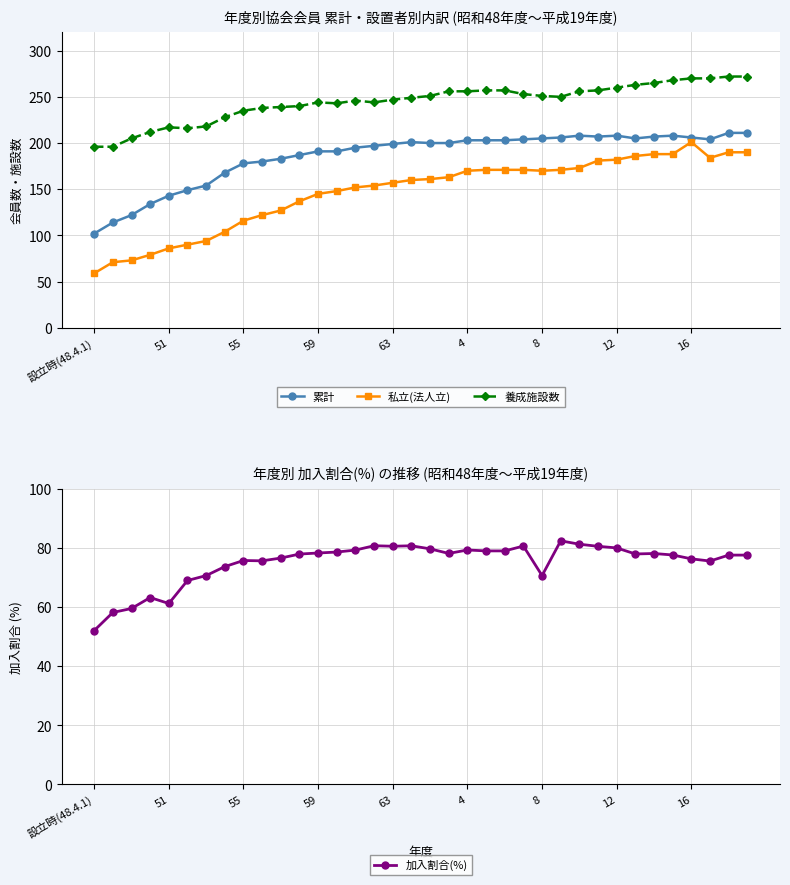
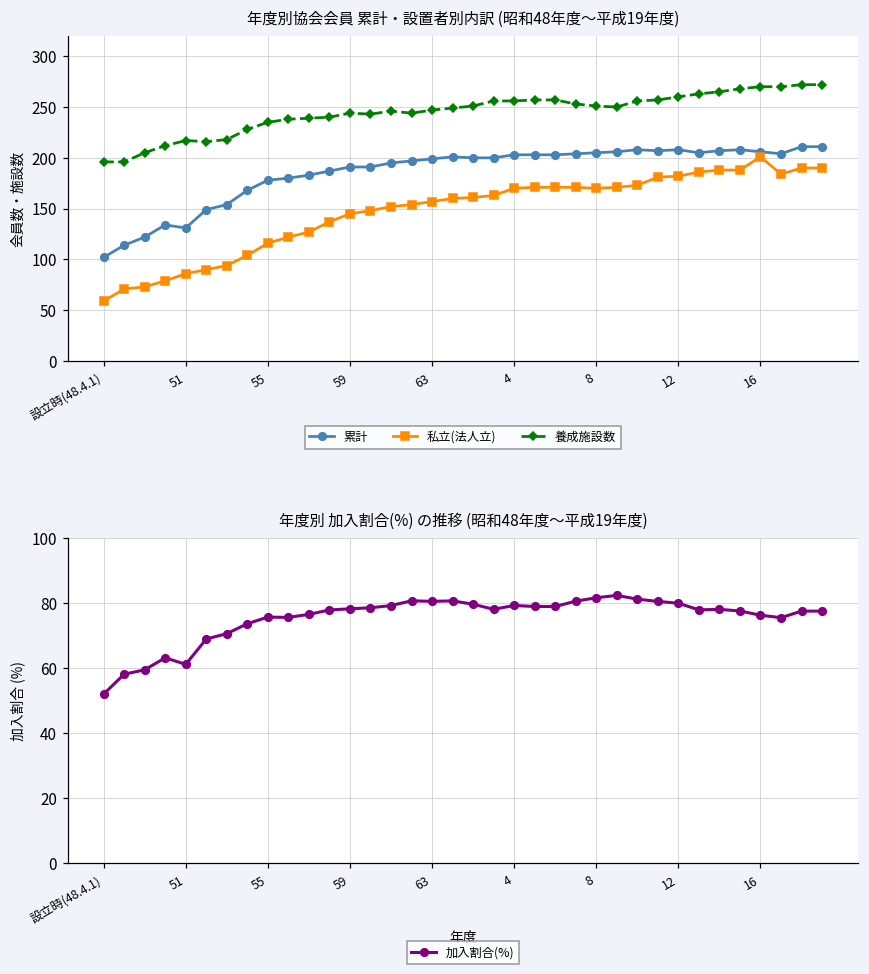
  {
    "年度別協会会員 累計・設置者別内訳 (昭和48年度～平成19年度)": {
      "累計": {
        "設立時(48.4.1)": 100,
-       "51": 140,
+       "51": 130,
        "55": 180,
        "59": 190,
        "63": 200,
        "4": 200,
        "8": 210,
        "12": 210,
        "16": 210
      },
      "私立(法人立)": {
        "設立時(48.4.1)": 60,
        "51": 90,
        "55": 120,
        "59": 150,
        "63": 160,
        "4": 170,
        "8": 170,
        "12": 180,
        "16": 200
      },
      "養成施設数": {
        "設立時(48.4.1)": 200,
        "51": 220,
        "55": 240,
        "59": 240,
        "63": 250,
        "4": 260,
        "8": 250,
        "12": 260,
        "16": 270
      }
    },
    "年度別 加入割合(%) の推移 (昭和48年度～平成19年度)": {
      "設立時(48.4.1)": 52,
      "51": 61,
      "55": 76,
      "59": 78,
      "63": 81,
      "4": 79,
-     "8": 71,
+     "8": 82,
      "12": 80,
      "16": 76
    }
  }
